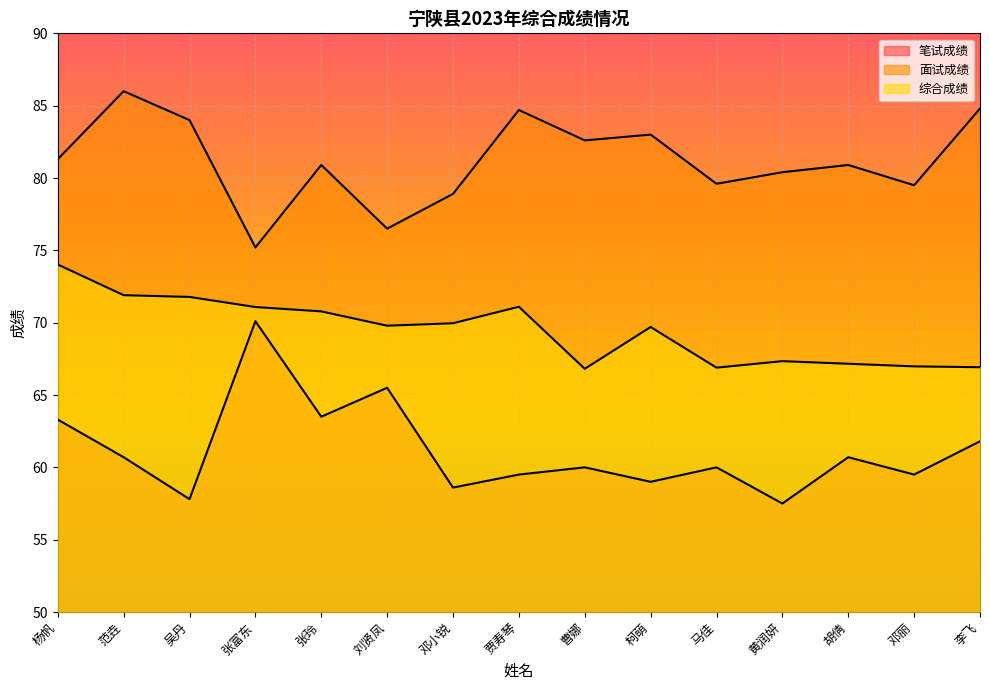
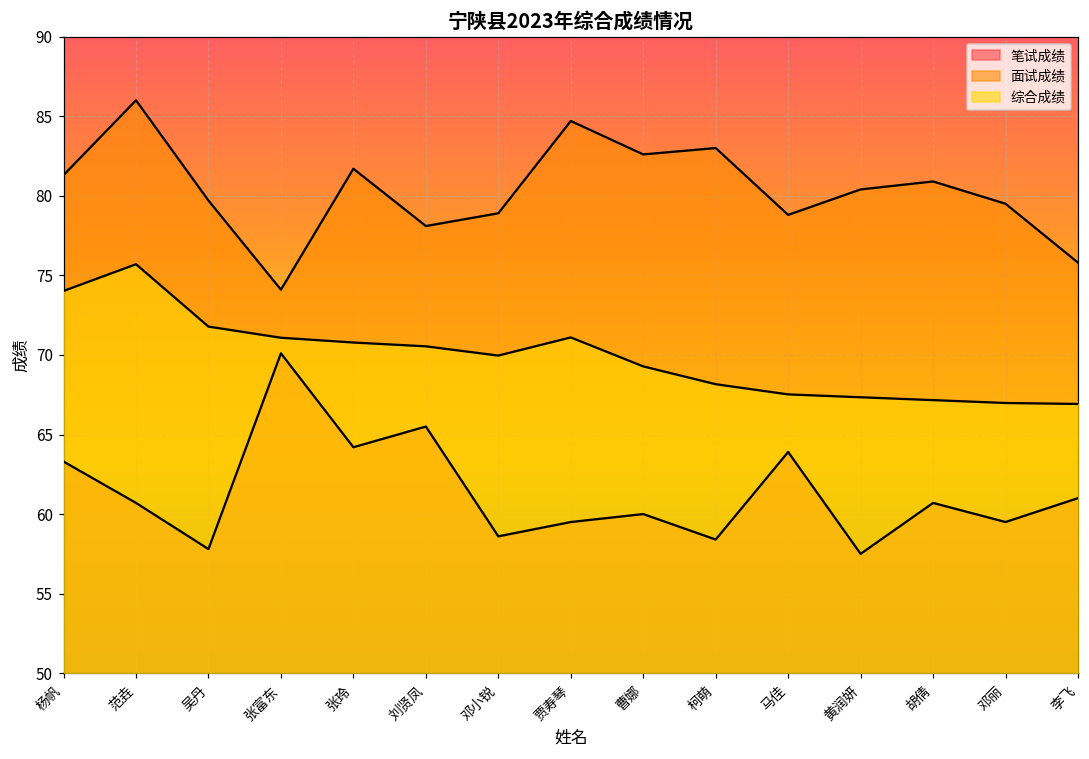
  {
    "笔试成绩": {
      "杨帆": 63.3,
      "范垚": 60.7,
      "吴丹": 57.8,
      "张富东": 70.1,
-     "张玲": 63.5,
+     "张玲": 64.2,
      "刘贤凤": 65.5,
      "邓小锐": 58.6,
      "贾寿琴": 59.5,
      "曹娜": 60.0,
-     "柯萌": 59.0,
-     "马佳": 60.0,
+     "柯萌": 58.4,
+     "马佳": 63.9,
      "黄润妍": 57.5,
      "胡倩": 60.7,
      "邓丽": 59.5,
-     "李飞": 61.8
+     "李飞": 61.0
    },
    "面试成绩": {
      "杨帆": 81.3,
      "范垚": 86.0,
-     "吴丹": 84.0,
-     "张富东": 75.2,
-     "张玲": 80.9,
-     "刘贤凤": 76.5,
+     "吴丹": 79.7,
+     "张富东": 74.1,
+     "张玲": 81.7,
+     "刘贤凤": 78.1,
      "邓小锐": 78.9,
      "贾寿琴": 84.7,
      "曹娜": 82.6,
      "柯萌": 83.0,
-     "马佳": 79.6,
+     "马佳": 78.8,
      "黄润妍": 80.4,
      "胡倩": 80.9,
      "邓丽": 79.5,
-     "李飞": 84.8
+     "李飞": 75.8
    },
    "综合成绩": {
      "杨帆": 74.0,
-     "范垚": 71.9,
+     "范垚": 75.7,
      "吴丹": 71.8,
      "张富东": 71.1,
      "张玲": 70.8,
-     "刘贤凤": 69.8,
+     "刘贤凤": 70.5,
      "邓小锐": 70.0,
      "贾寿琴": 71.1,
-     "曹娜": 66.8,
-     "柯萌": 69.7,
-     "马佳": 66.9,
+     "曹娜": 69.3,
+     "柯萌": 68.2,
+     "马佳": 67.5,
      "黄润妍": 67.3,
      "胡倩": 67.2,
      "邓丽": 67.0,
      "李飞": 66.9
    }
  }
